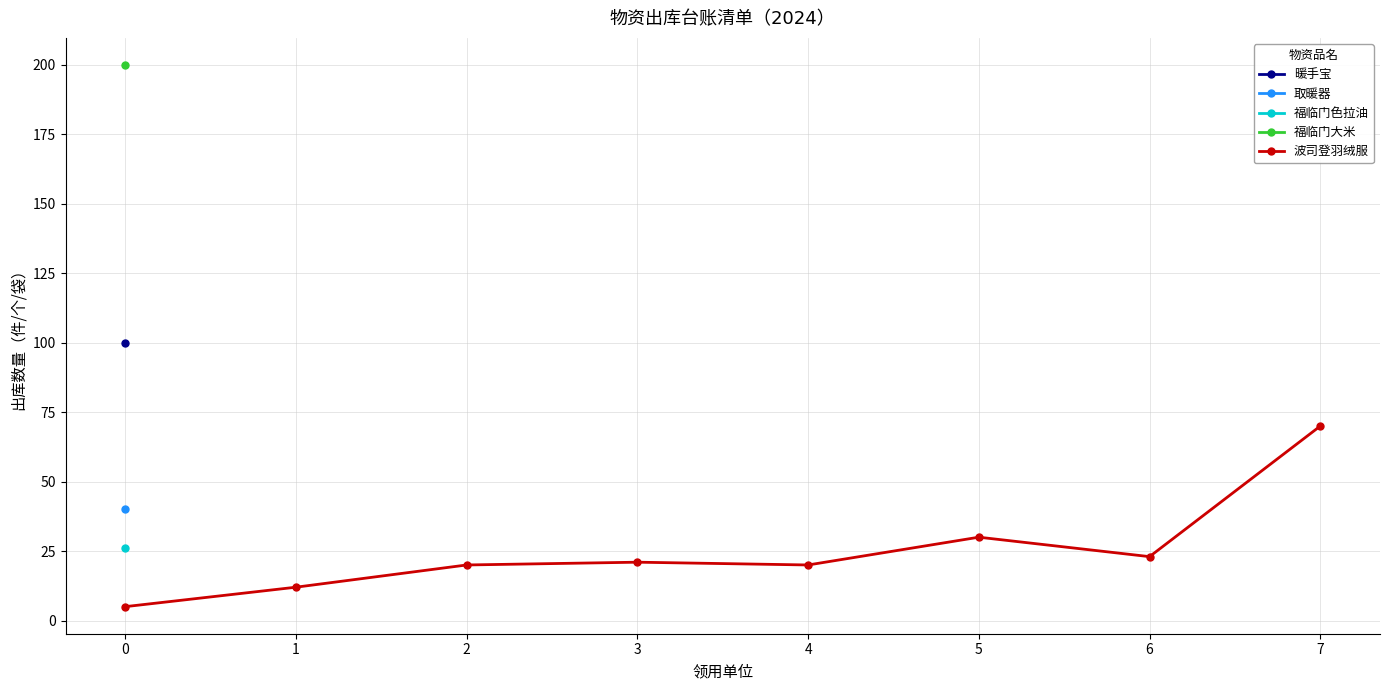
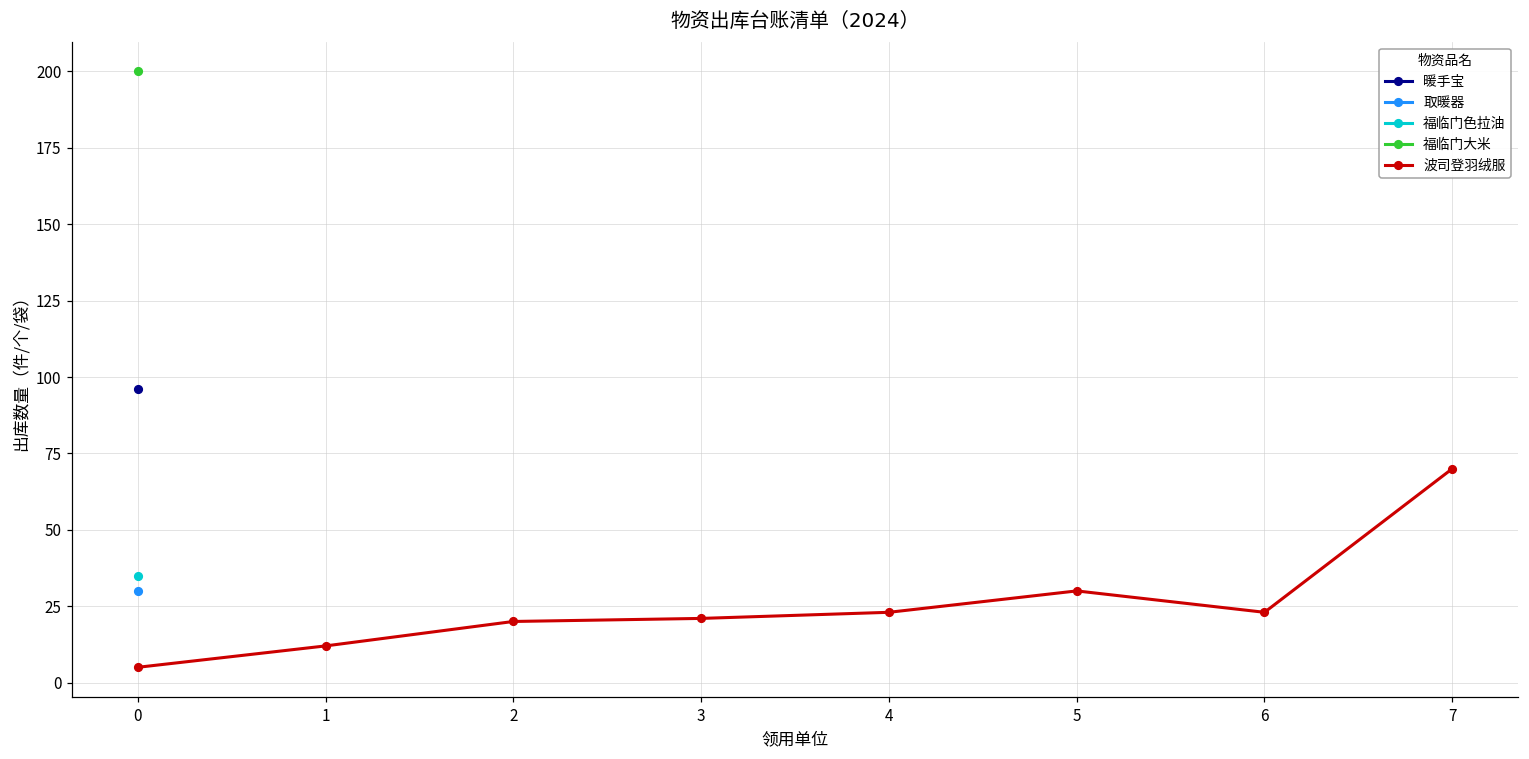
  {
    "暖手宝": {
-     "0": 100
+     "0": 96
    },
    "取暖器": {
-     "0": 40
+     "0": 30
    },
    "福临门色拉油": {
-     "0": 26
+     "0": 35
    },
    "福临门大米": {
      "0": 200
    },
    "波司登羽绒服": {
      "0": 5,
      "1": 12,
      "2": 20,
      "3": 21,
-     "4": 20,
+     "4": 23,
      "5": 30,
      "6": 23,
      "7": 70
    }
  }
